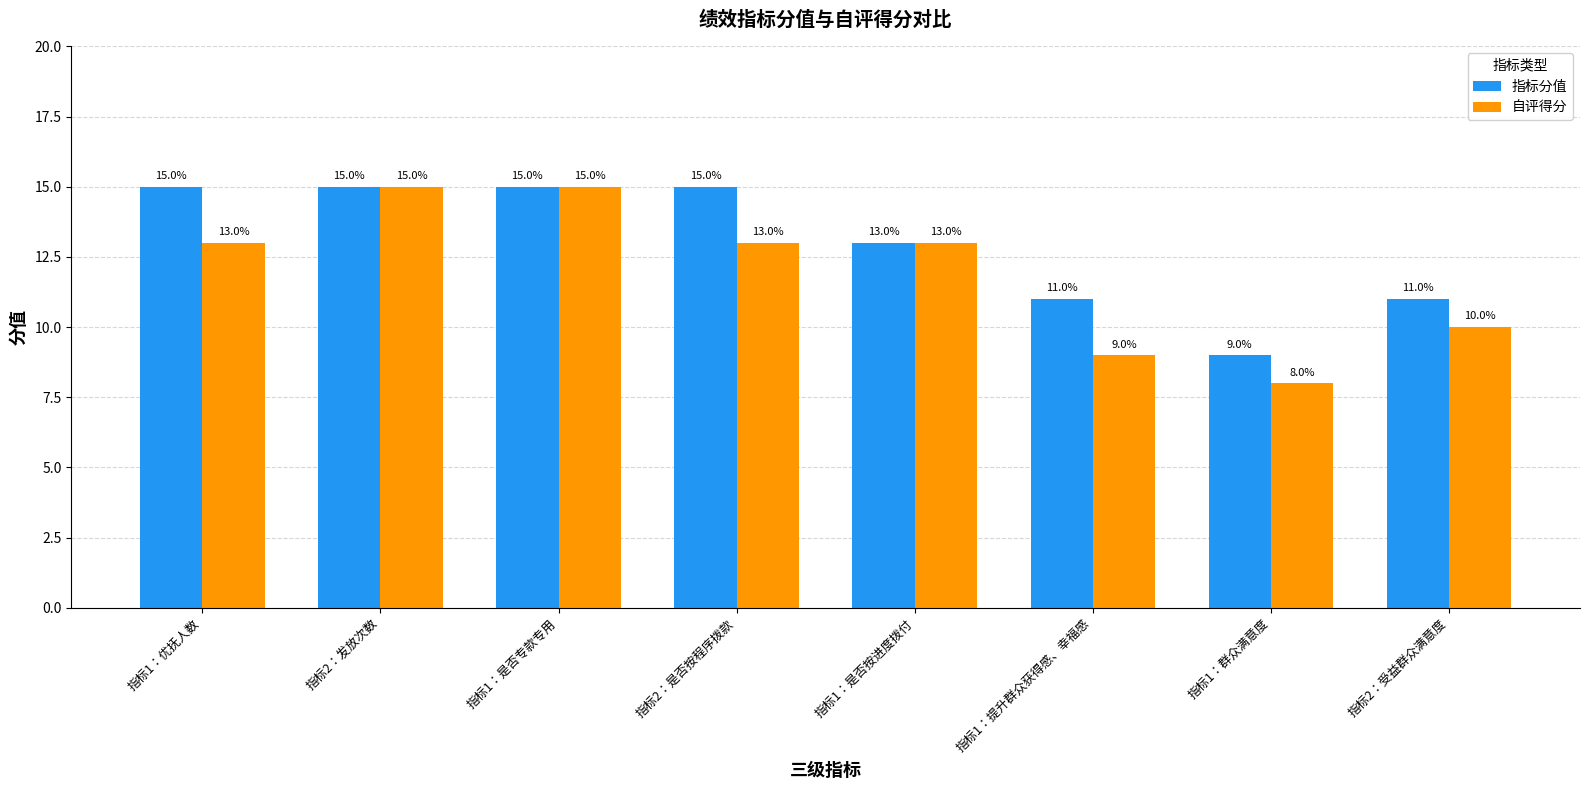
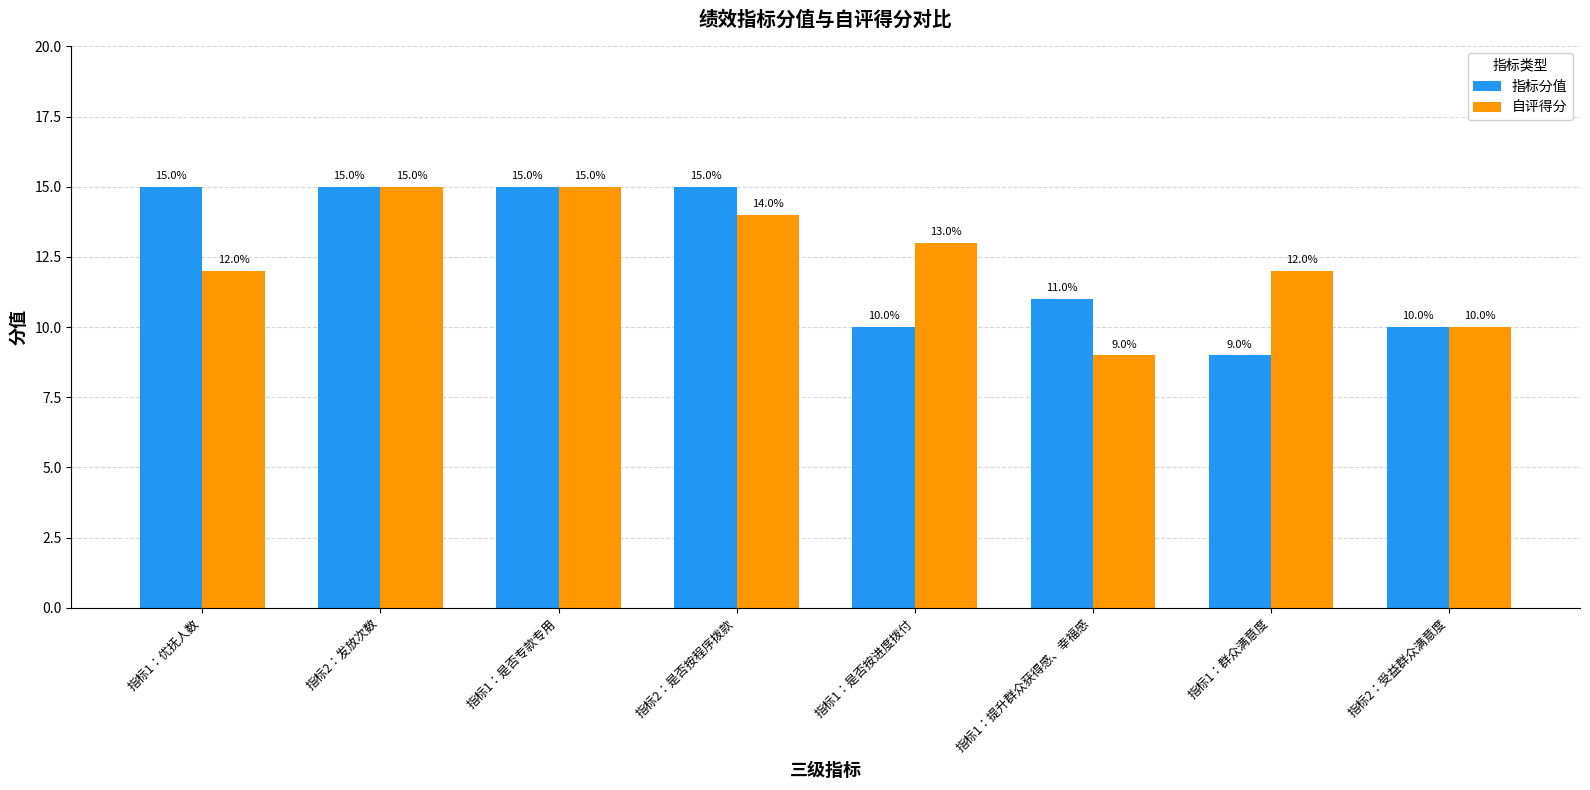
  {
    "指标分值": {
      "指标1：优抚人数": "15.0%",
      "指标2：发放次数": "15.0%",
      "指标1：是否专款专用": "15.0%",
      "指标2：是否按程序拨款": "15.0%",
-     "指标1：是否按进度拨付": "13.0%",
+     "指标1：是否按进度拨付": "10.0%",
      "指标1：提升群众获得感、幸福感": "11.0%",
      "指标1：群众满意度": "9.0%",
-     "指标2：受益群众满意度": "11.0%"
+     "指标2：受益群众满意度": "10.0%"
    },
    "自评得分": {
-     "指标1：优抚人数": "13.0%",
+     "指标1：优抚人数": "12.0%",
      "指标2：发放次数": "15.0%",
      "指标1：是否专款专用": "15.0%",
-     "指标2：是否按程序拨款": "13.0%",
+     "指标2：是否按程序拨款": "14.0%",
      "指标1：是否按进度拨付": "13.0%",
      "指标1：提升群众获得感、幸福感": "9.0%",
-     "指标1：群众满意度": "8.0%",
+     "指标1：群众满意度": "12.0%",
      "指标2：受益群众满意度": "10.0%"
    }
  }
